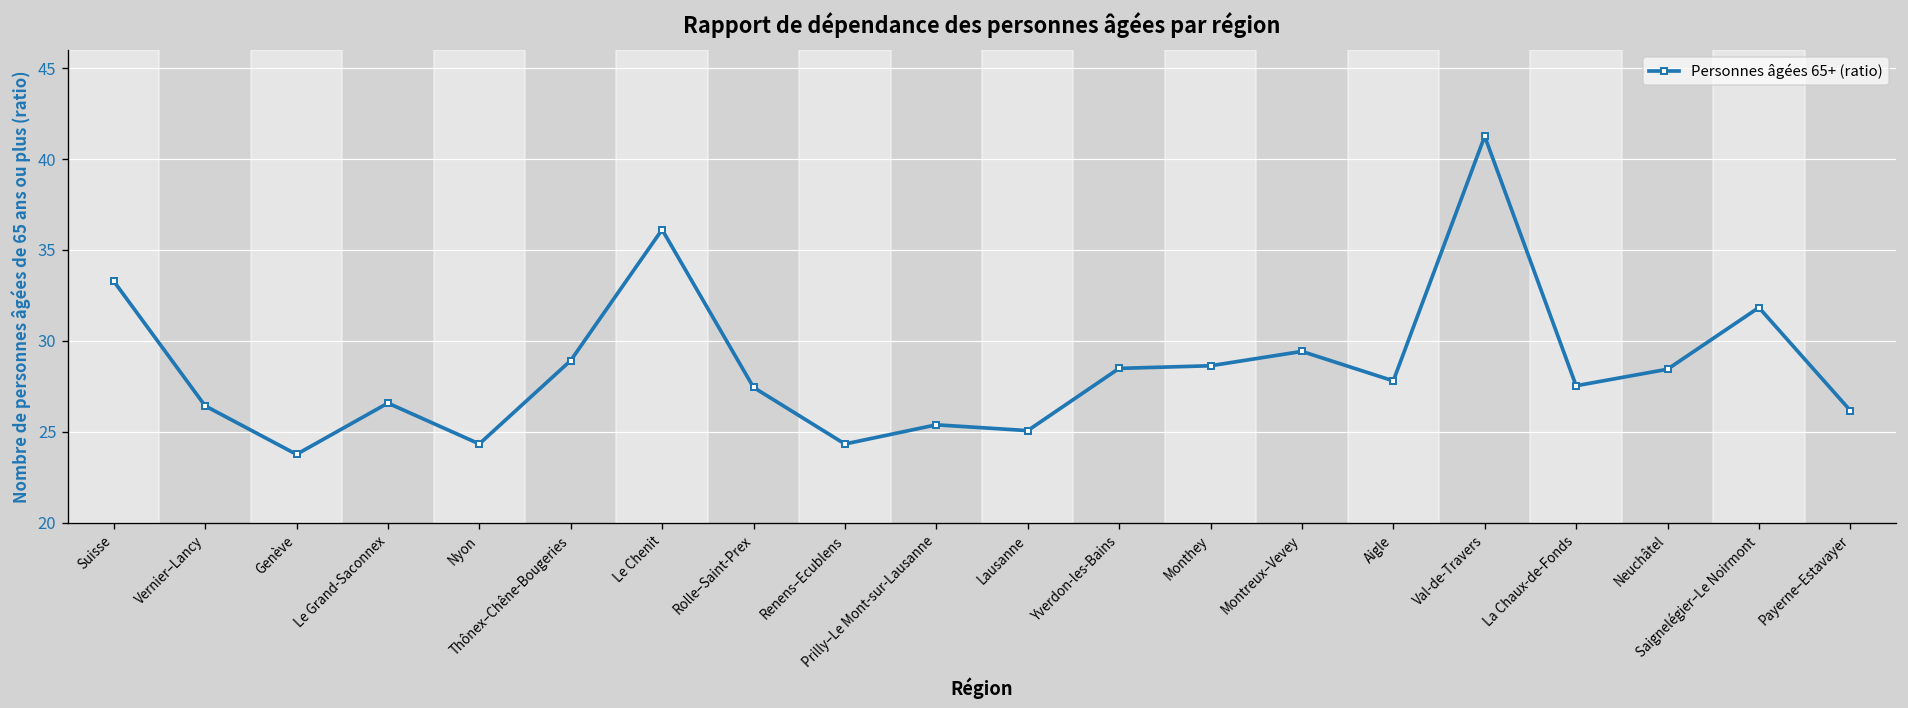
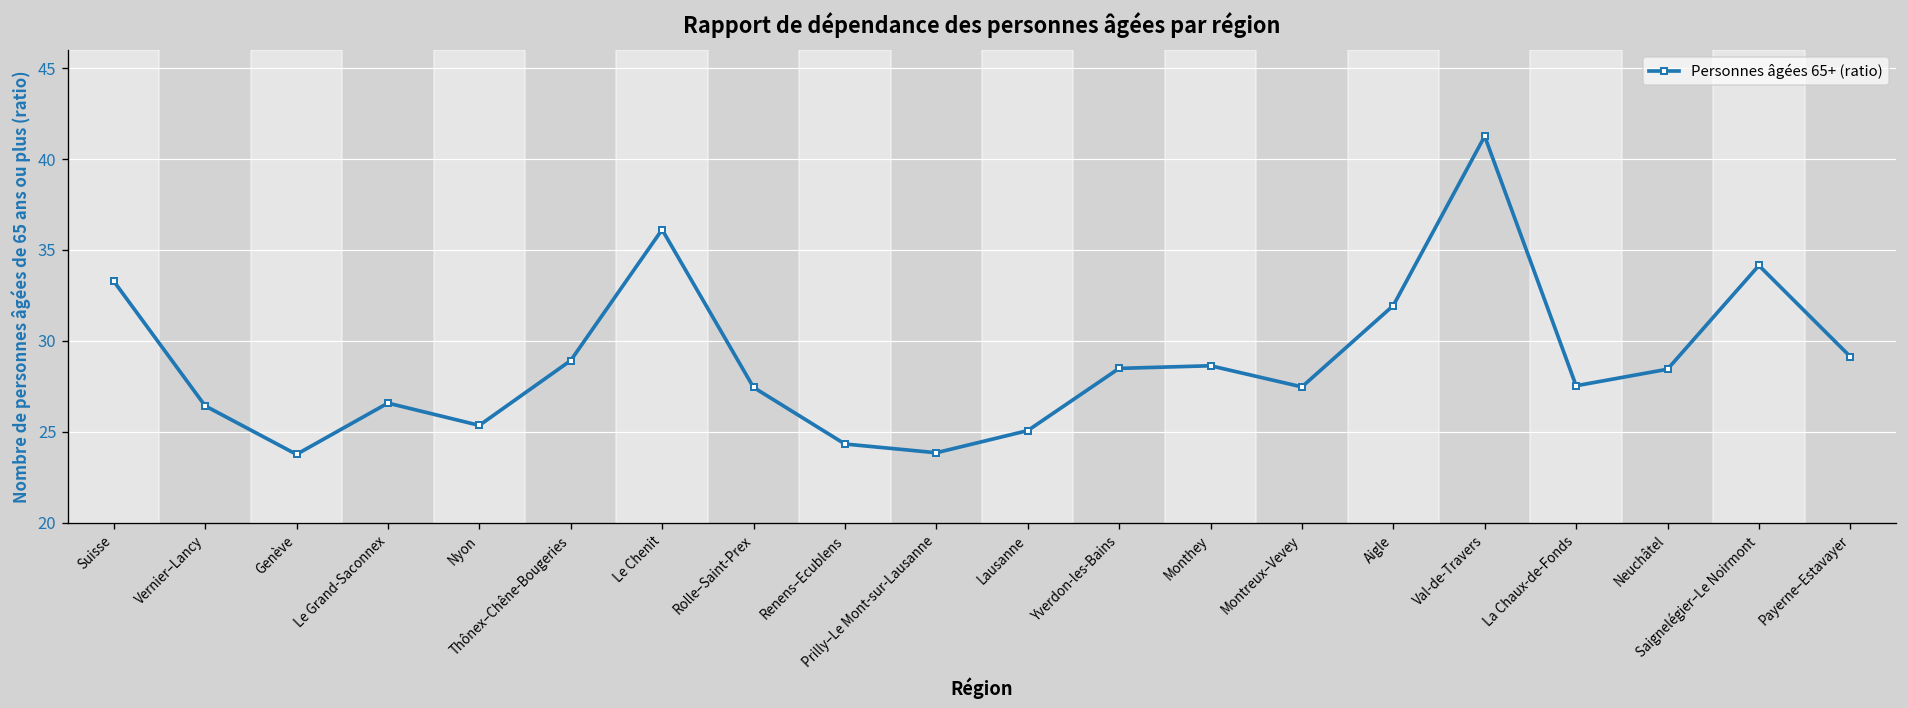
  {
    "Suisse": 33.3,
    "Vernier–Lancy": 26.4,
    "Genève": 23.8,
    "Le Grand-Saconnex": 26.6,
-   "Nyon": 24.3,
+   "Nyon": 25.4,
    "Thônex–Chêne-Bougeries": 28.9,
    "Le Chenit": 36.1,
    "Rolle–Saint-Prex": 27.4,
    "Renens–Ecublens": 24.3,
-   "Prilly–Le Mont-sur-Lausanne": 25.4,
+   "Prilly–Le Mont-sur-Lausanne": 23.8,
    "Lausanne": 25.1,
    "Yverdon-les-Bains": 28.5,
    "Monthey": 28.6,
-   "Montreux–Vevey": 29.4,
-   "Aigle": 27.8,
+   "Montreux–Vevey": 27.5,
+   "Aigle": 31.9,
    "Val-de-Travers": 41.3,
    "La Chaux-de-Fonds": 27.5,
    "Neuchâtel": 28.4,
-   "Saignelégier–Le Noirmont": 31.8,
-   "Payerne–Estavayer": 26.2
+   "Saignelégier–Le Noirmont": 34.1,
+   "Payerne–Estavayer": 29.1
  }
